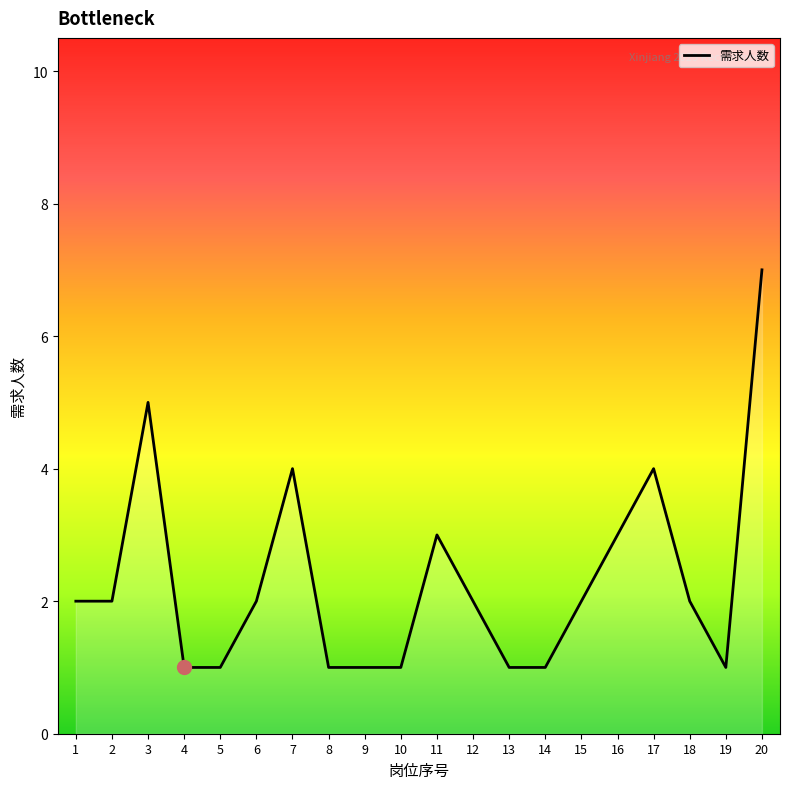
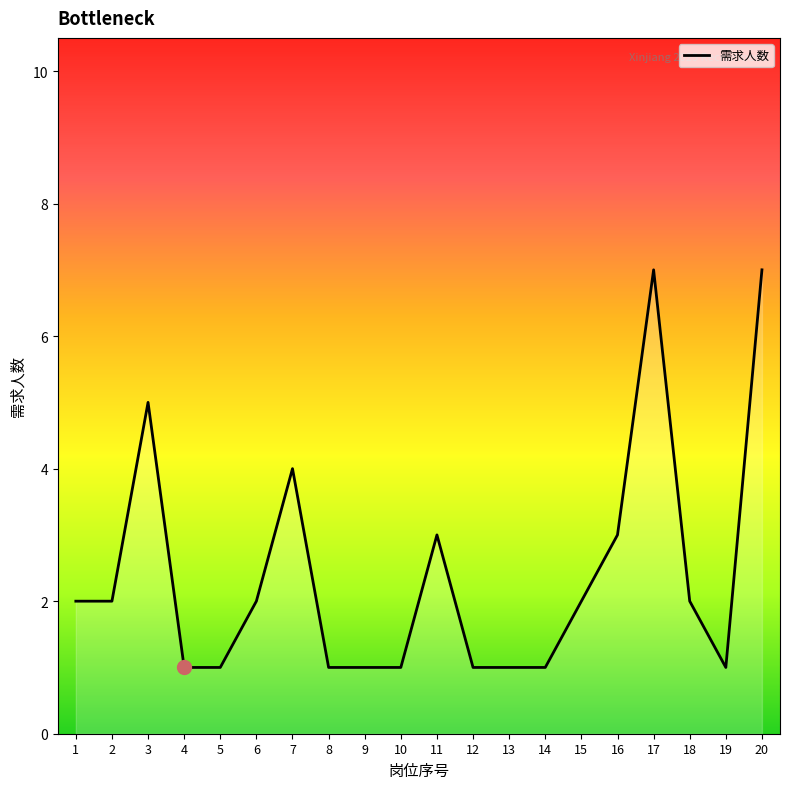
  {
    "需求人数": {
      "1": 2,
      "2": 2,
      "3": 5,
      "5": 1,
      "6": 2,
      "7": 4,
      "8": 1,
      "9": 1,
      "10": 1,
      "11": 3,
-     "12": 2,
+     "12": 1,
      "13": 1,
      "14": 1,
      "15": 2,
      "16": 3,
-     "17": 4,
+     "17": 7,
      "18": 2,
      "19": 1,
      "20": 7
    }
  }
